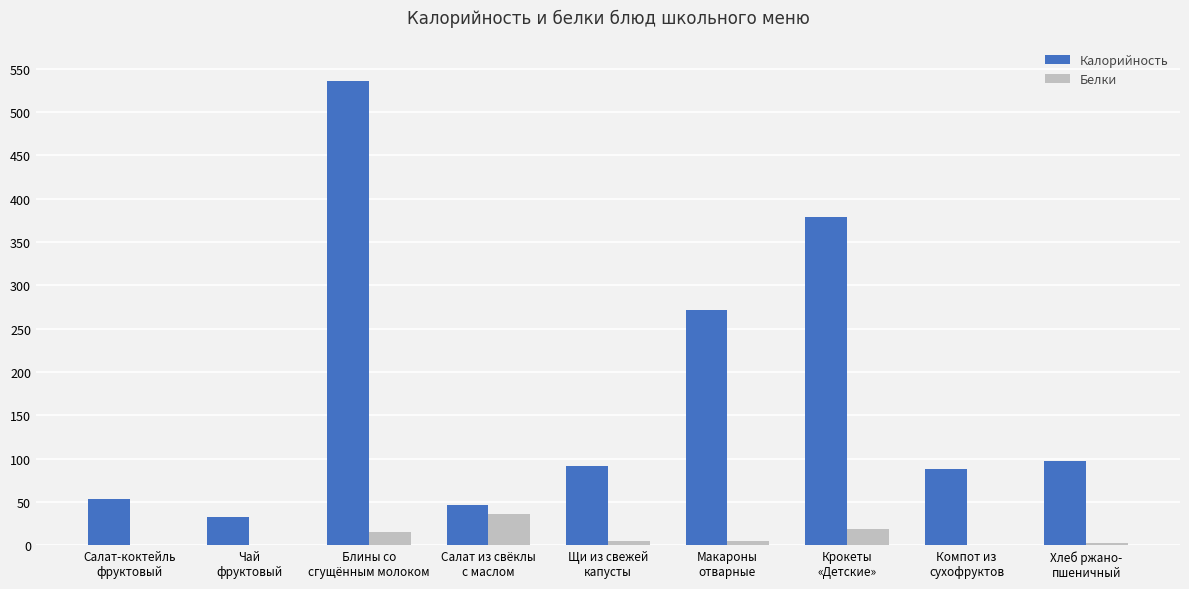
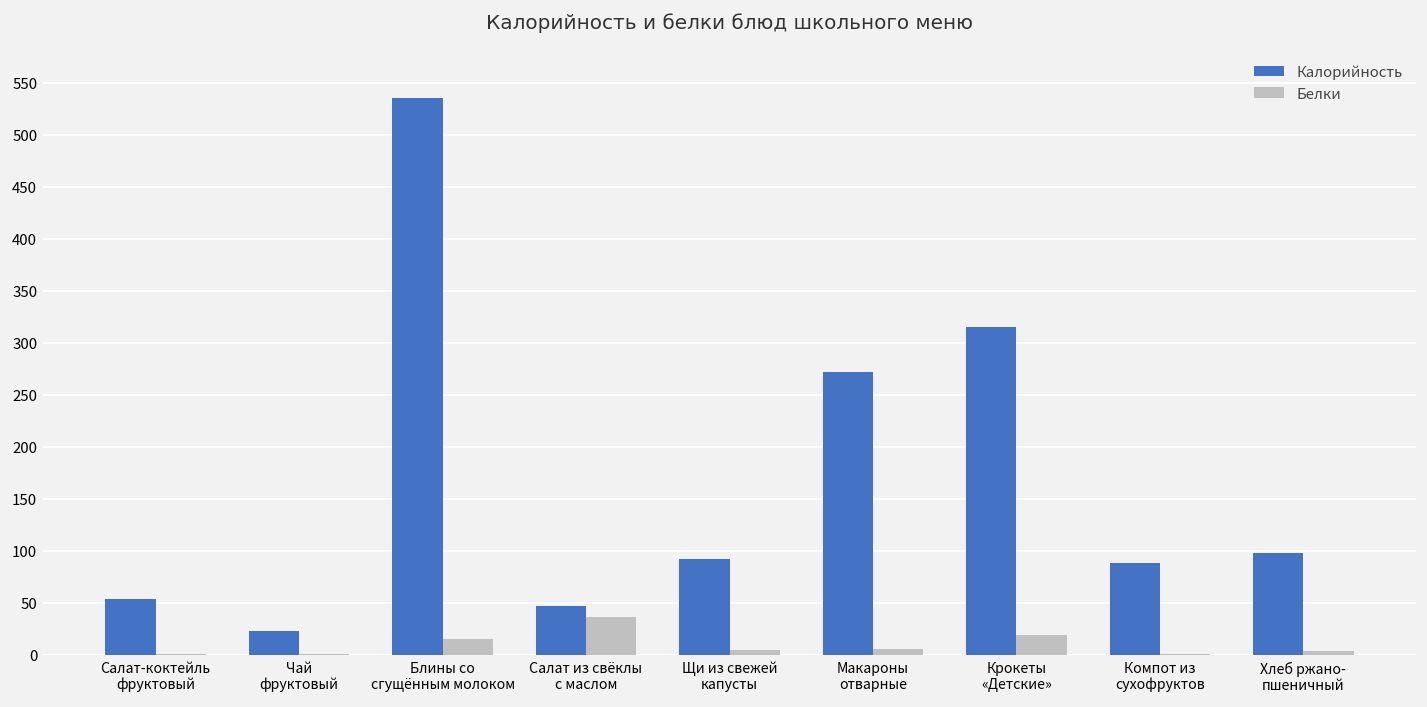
  {
    "Калорийность": {
      "Салат-коктейль фруктовый": 50,
-     "Чай фруктовый": 30,
+     "Чай фруктовый": 20,
      "Блины со сгущённым молоком": 540,
      "Салат из свёклы с маслом": 50,
      "Щи из свежей капусты": 90,
      "Макароны отварные": 270,
-     "Крокеты «Детские»": 380,
+     "Крокеты «Детские»": 320,
      "Компот из сухофруктов": 90,
      "Хлеб ржано- пшеничный": 100
    },
    "Белки": {
      "Блины со сгущённым молоком": 20,
      "Салат из свёклы с маслом": 40,
      "Щи из свежей капусты": 0,
      "Макароны отварные": 10,
      "Крокеты «Детские»": 20,
      "Хлеб ржано- пшеничный": 0
    }
  }
